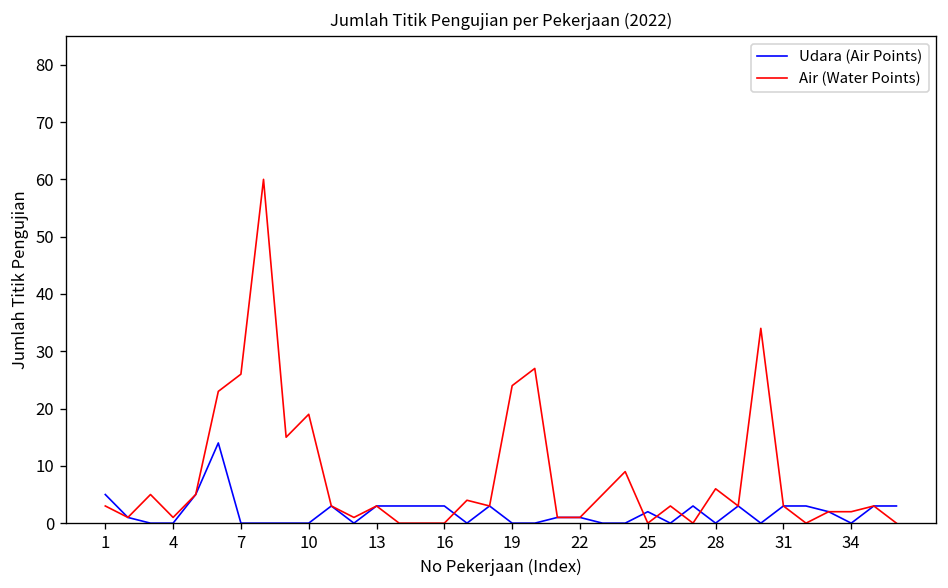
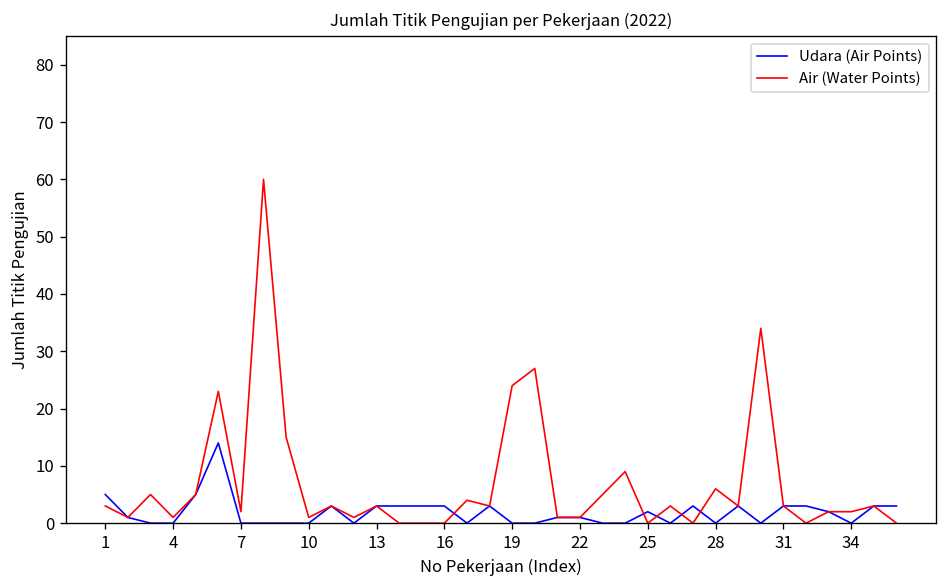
  {
    "Udara (Air Points)": {
      "1": 5,
      "4": 0,
      "7": 0,
      "10": 0,
      "16": 3,
      "19": 0,
      "25": 2,
      "28": 0,
      "34": 0
    },
    "Air (Water Points)": {
      "1": 3,
      "4": 1,
-     "7": 26,
-     "10": 19,
+     "7": 2,
+     "10": 1,
      "16": 0,
      "19": 24,
      "25": 0,
      "28": 6,
      "34": 2
    }
  }
